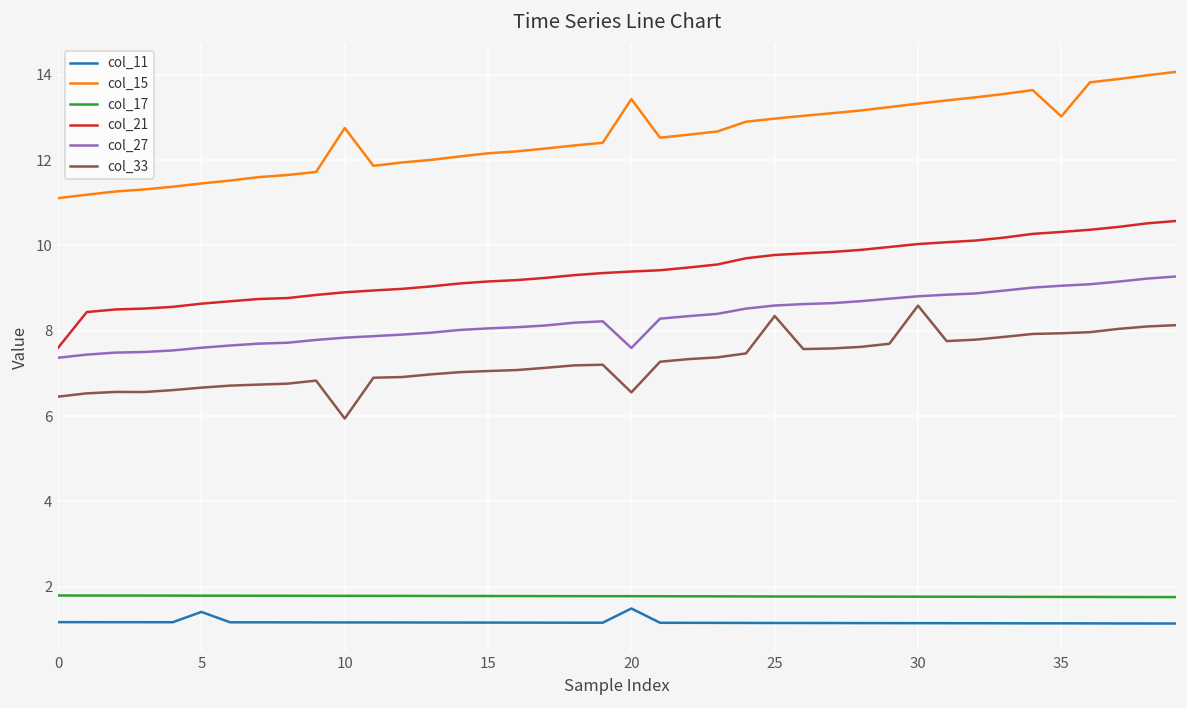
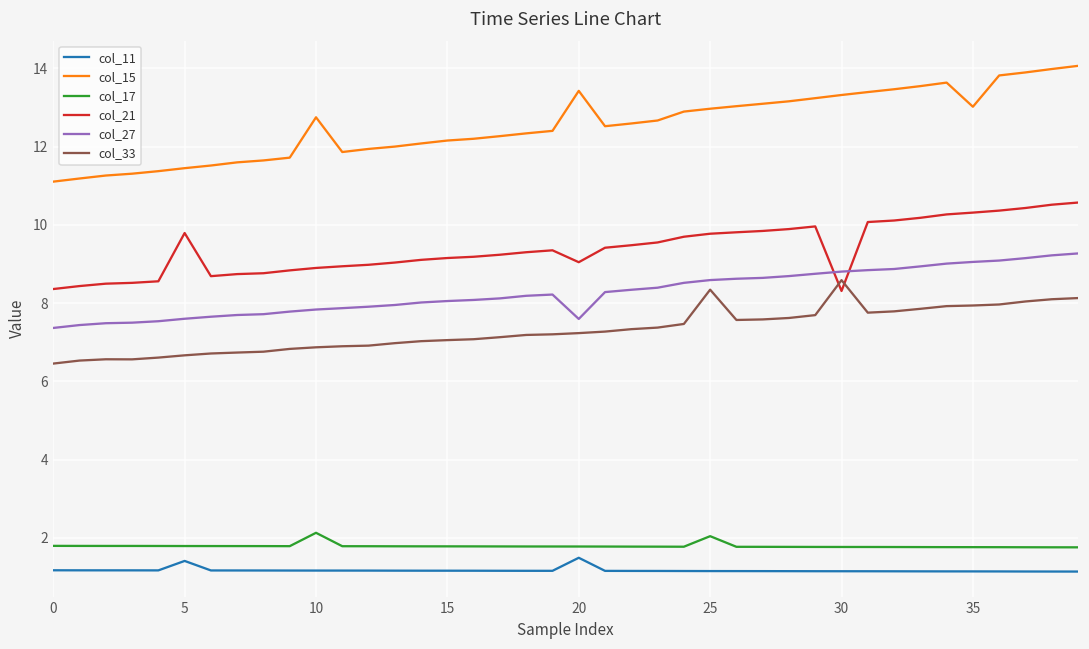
  {
    "col_11": {
      "0": 1.2,
      "5": 1.4,
      "10": 1.2,
      "15": 1.2,
      "20": 1.5,
      "25": 1.1,
      "30": 1.1,
      "35": 1.1
    },
    "col_15": {
      "0": 11.1,
      "5": 11.5,
      "10": 12.8,
      "15": 12.2,
      "20": 13.4,
      "25": 13.0,
      "30": 13.3,
      "35": 13.0
    },
    "col_17": {
      "0": 1.8,
      "5": 1.8,
-     "10": 1.8,
+     "10": 2.1,
      "15": 1.8,
      "20": 1.8,
-     "25": 1.8,
+     "25": 2.0,
      "30": 1.8,
      "35": 1.8
    },
    "col_21": {
-     "0": 7.6,
-     "5": 8.6,
+     "0": 8.4,
+     "5": 9.8,
      "10": 8.9,
      "15": 9.2,
-     "20": 9.4,
+     "20": 9.0,
      "25": 9.8,
-     "30": 10.0,
+     "30": 8.3,
      "35": 10.3
    },
    "col_27": {
      "0": 7.4,
      "5": 7.6,
      "10": 7.8,
      "15": 8.1,
      "20": 7.6,
      "25": 8.6,
      "30": 8.8,
      "35": 9.1
    },
    "col_33": {
      "0": 6.5,
      "5": 6.7,
-     "10": 5.9,
+     "10": 6.9,
      "15": 7.1,
-     "20": 6.6,
+     "20": 7.2,
      "25": 8.3,
      "30": 8.6,
      "35": 7.9
    }
  }
